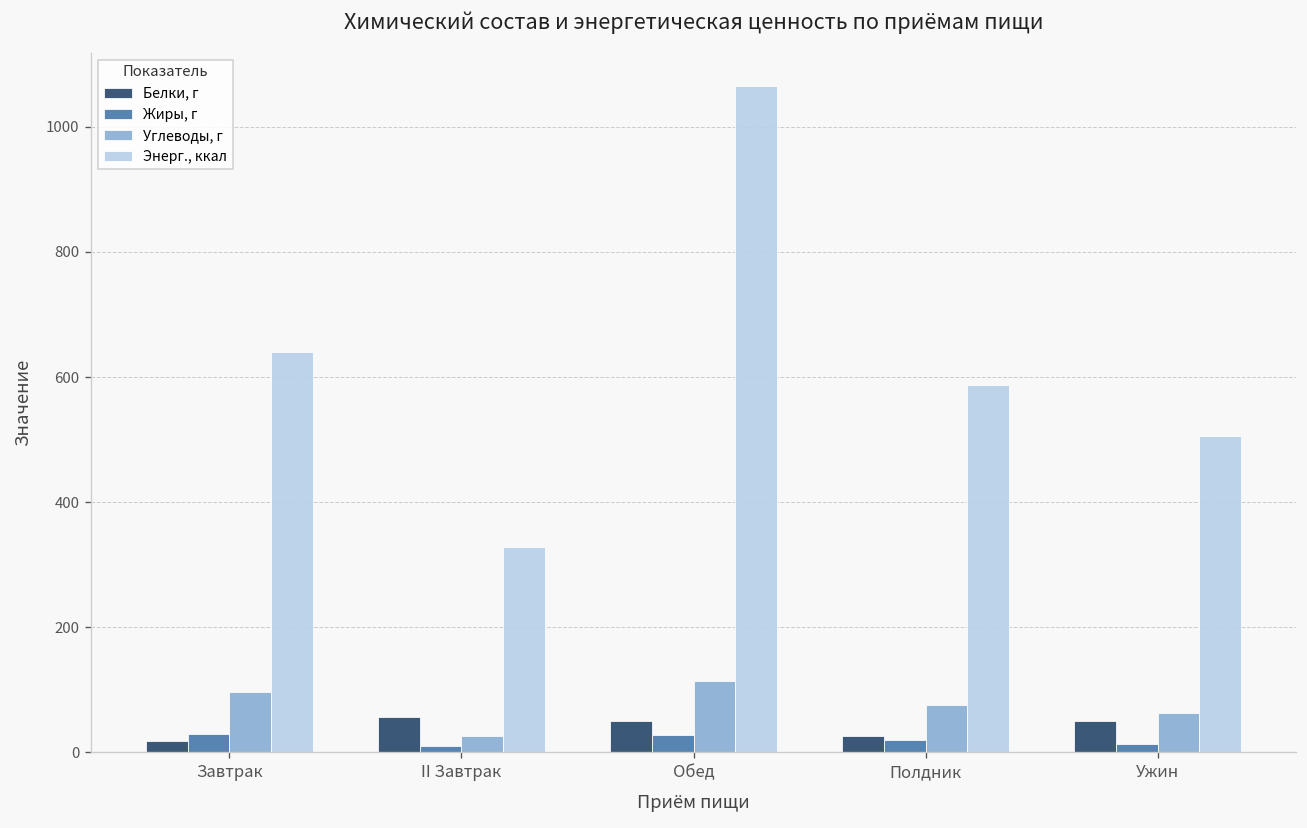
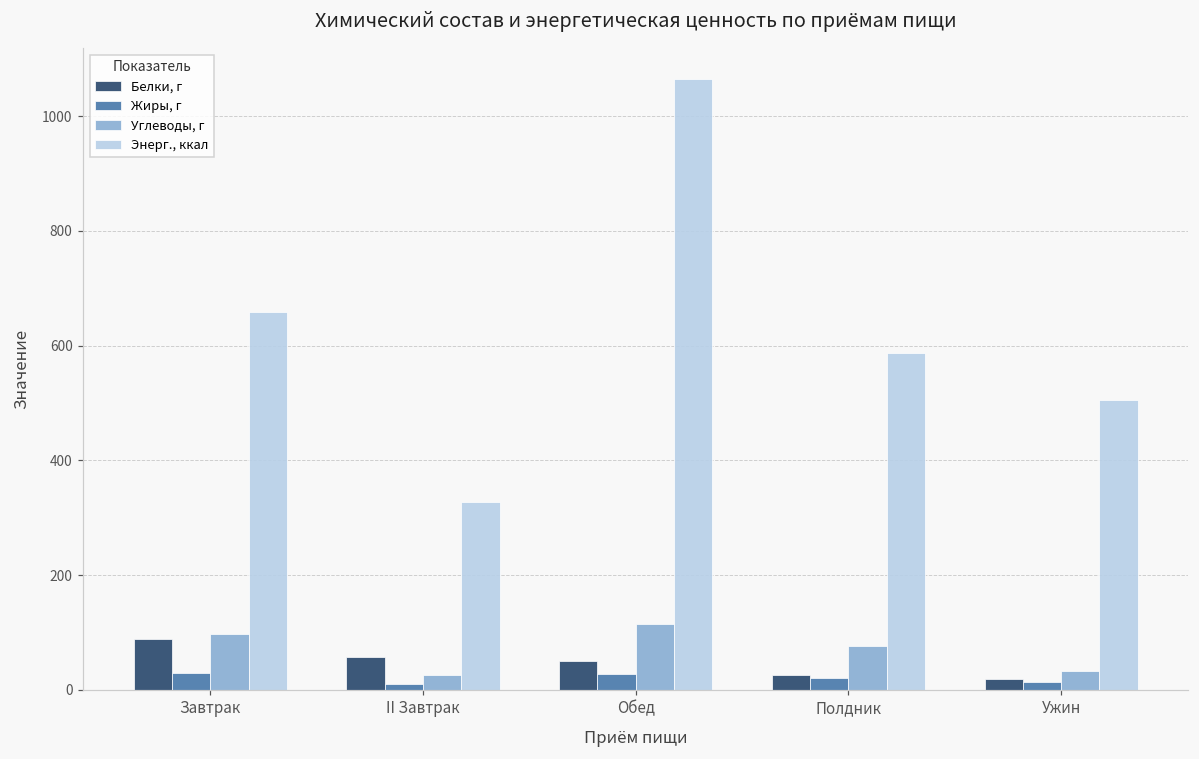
  {
    "Белки, г": {
-     "Завтрак": 20,
+     "Завтрак": 90,
      "II Завтрак": 60,
      "Обед": 50,
      "Полдник": 30,
-     "Ужин": 50
+     "Ужин": 20
    },
    "Жиры, г": {
      "Завтрак": 30,
      "II Завтрак": 10,
      "Обед": 30,
      "Полдник": 20,
      "Ужин": 10
    },
    "Углеводы, г": {
      "Завтрак": 100,
      "II Завтрак": 30,
      "Обед": 110,
      "Полдник": 80,
-     "Ужин": 60
+     "Ужин": 30
    },
    "Энерг., ккал": {
-     "Завтрак": 640,
+     "Завтрак": 660,
      "II Завтрак": 330,
      "Обед": 1070,
      "Полдник": 590,
      "Ужин": 510
    }
  }
